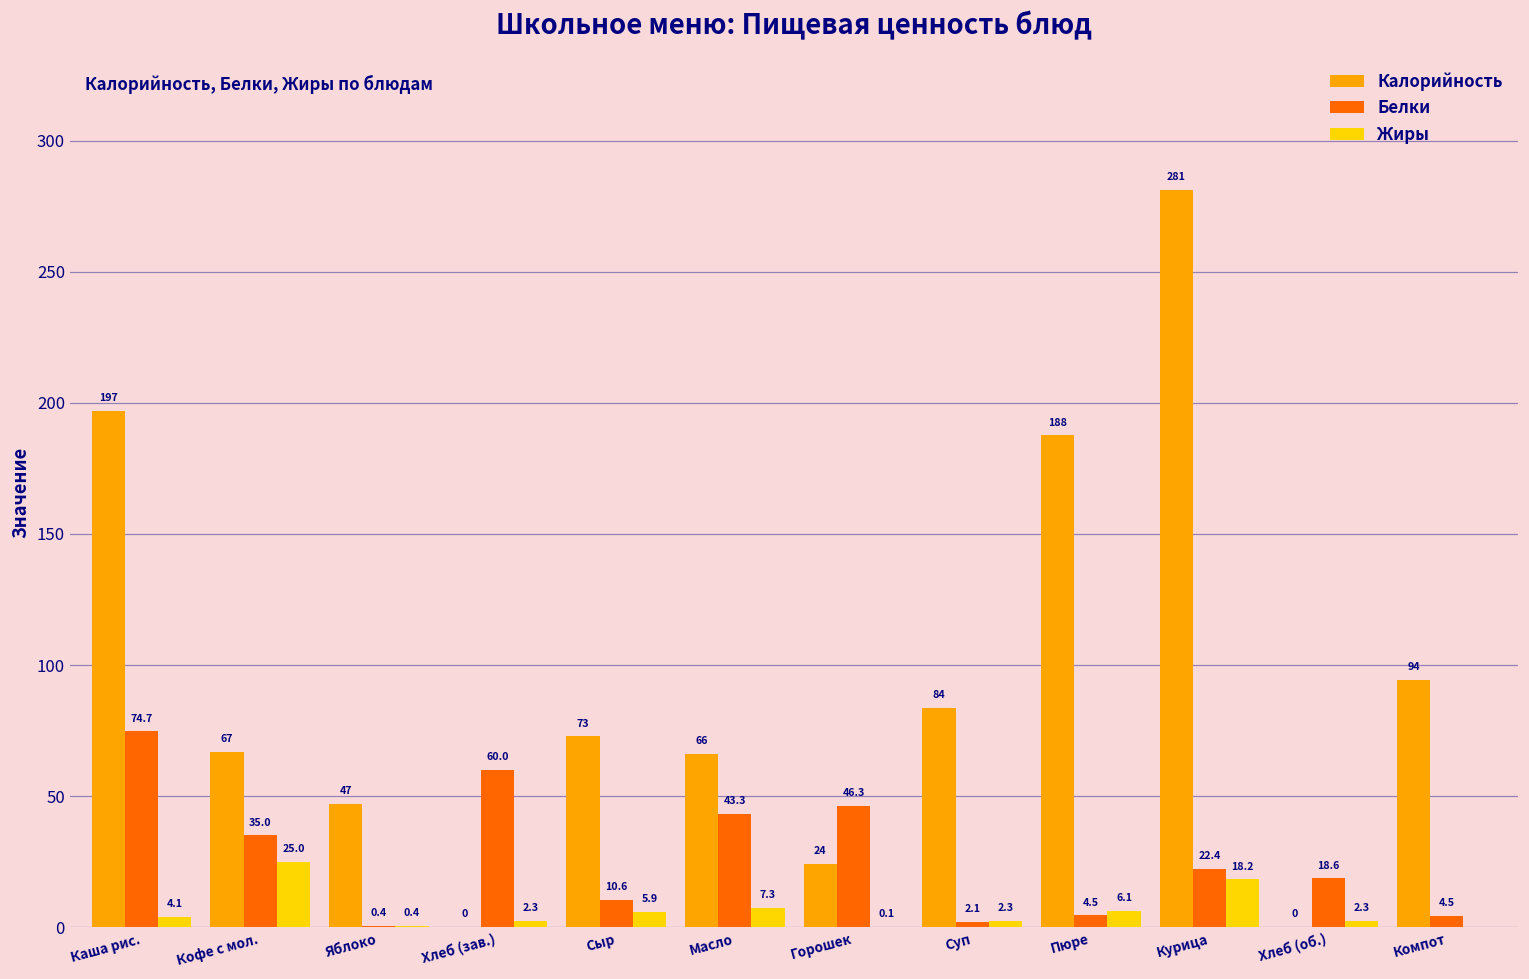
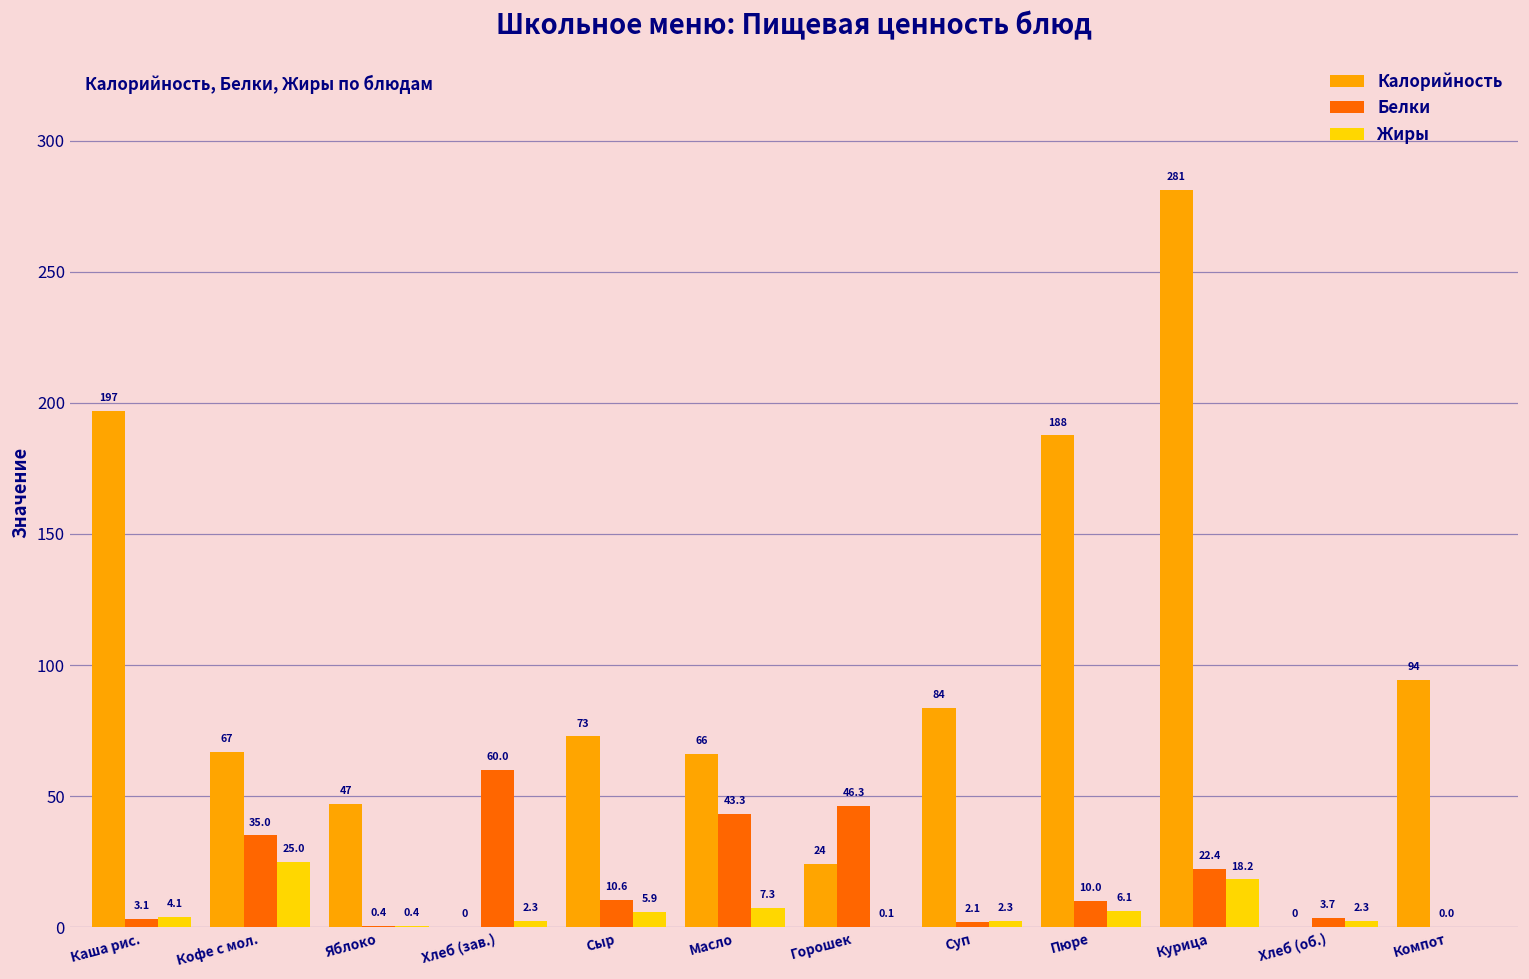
  {
    "Белки": {
-     "Каша рис.": 74.7,
+     "Каша рис.": 3.1,
      "Кофе с мол.": 35.0,
      "Яблоко": 0.4,
      "Хлеб (зав.)": 60.0,
      "Сыр": 10.6,
      "Масло": 43.3,
      "Горошек": 46.3,
      "Суп": 2.1,
-     "Пюре": 4.5,
+     "Пюре": 10.0,
      "Курица": 22.4,
-     "Хлеб (об.)": 18.6,
-     "Компот": 4.5
+     "Хлеб (об.)": 3.7,
+     "Компот": 0.0
    }
  }
